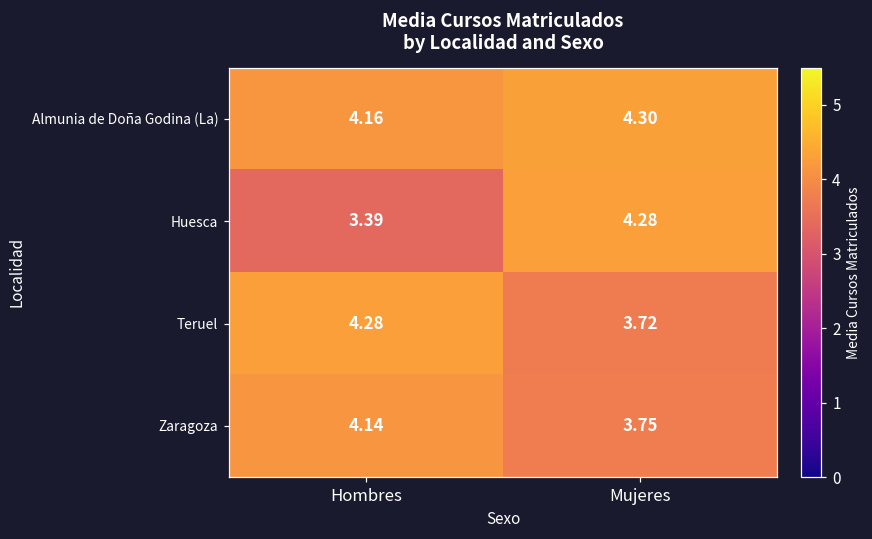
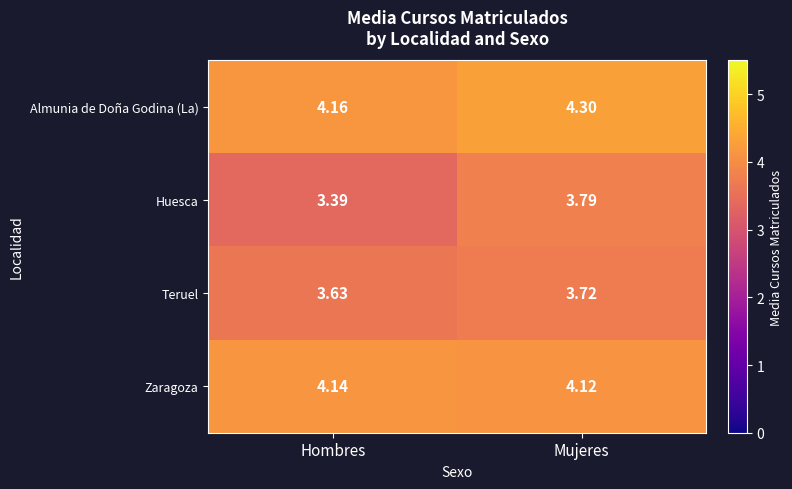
  {
    "Almunia de Doña Godina (La)": {
      "Hombres": 4.16,
      "Mujeres": 4.30
    },
    "Huesca": {
      "Hombres": 3.39,
-     "Mujeres": 4.28
+     "Mujeres": 3.79
    },
    "Teruel": {
-     "Hombres": 4.28,
+     "Hombres": 3.63,
      "Mujeres": 3.72
    },
    "Zaragoza": {
      "Hombres": 4.14,
-     "Mujeres": 3.75
+     "Mujeres": 4.12
    }
  }
